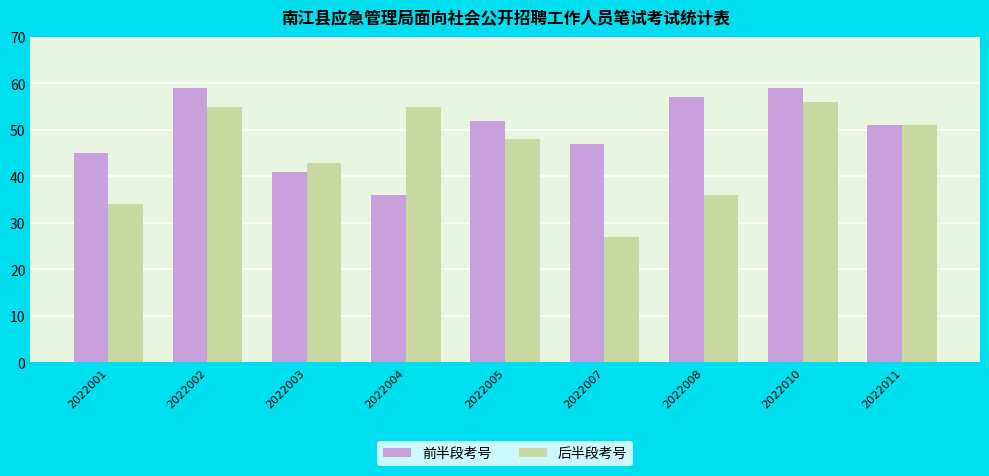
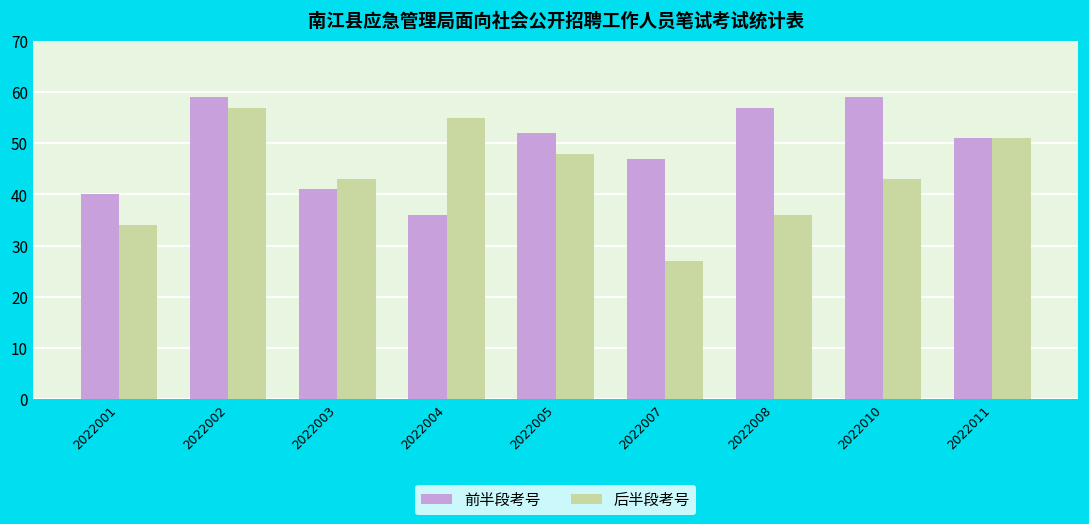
  {
    "前半段考号": {
-     "2022001": 45,
+     "2022001": 40,
      "2022002": 59,
      "2022003": 41,
      "2022004": 36,
      "2022005": 52,
      "2022007": 47,
      "2022008": 57,
      "2022010": 59,
      "2022011": 51
    },
    "后半段考号": {
      "2022001": 34,
-     "2022002": 55,
+     "2022002": 57,
      "2022003": 43,
      "2022004": 55,
      "2022005": 48,
      "2022007": 27,
      "2022008": 36,
-     "2022010": 56,
+     "2022010": 43,
      "2022011": 51
    }
  }
